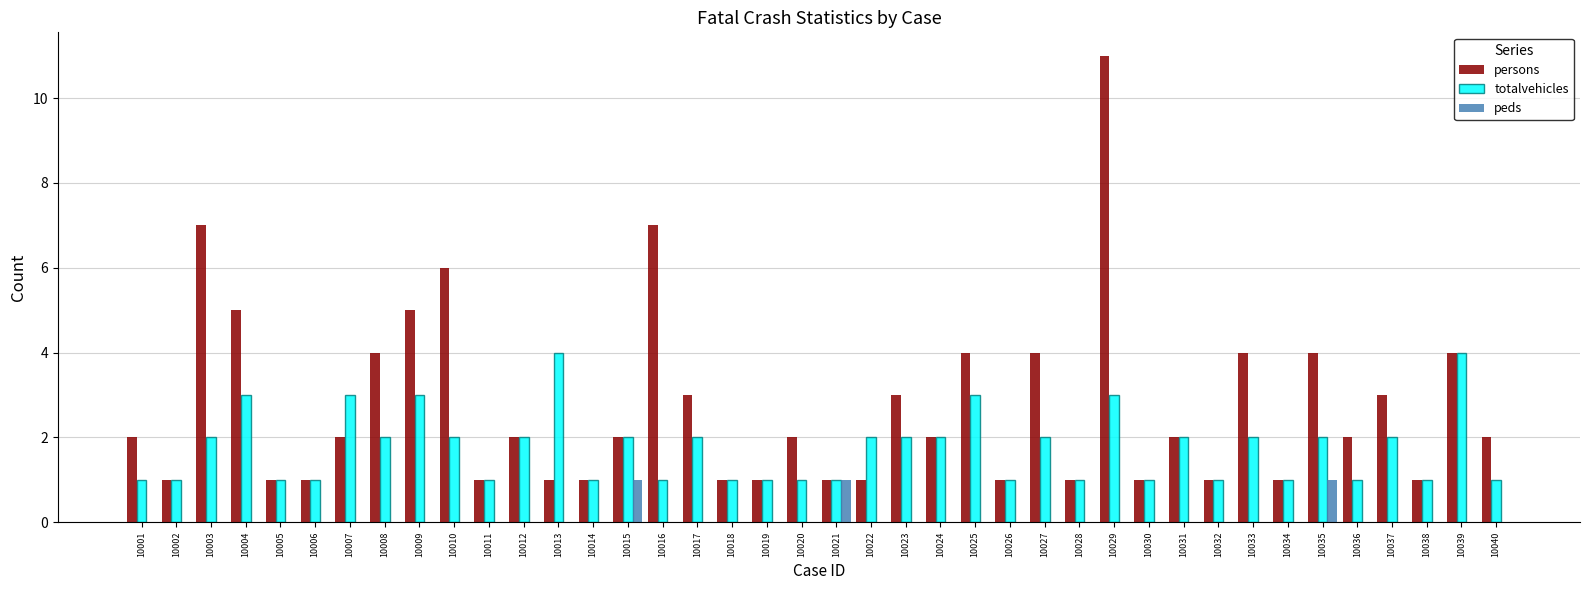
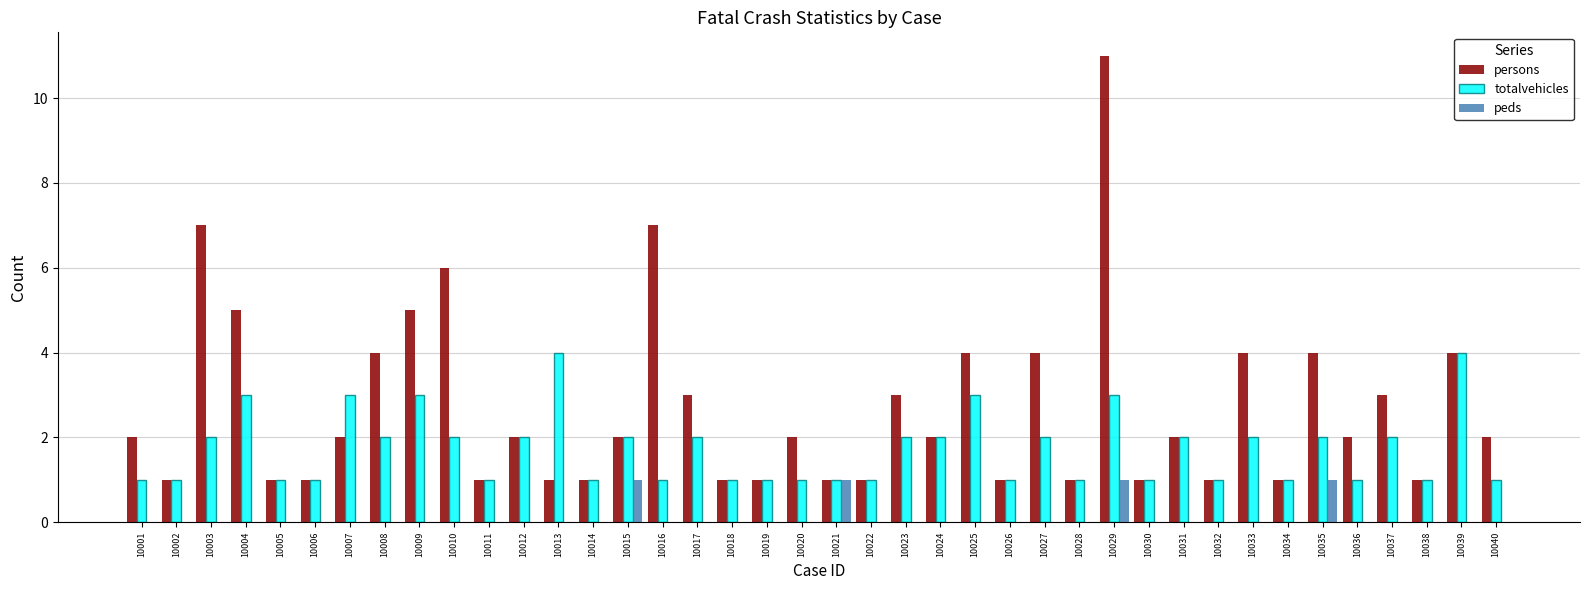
  {
    "persons": {
      "10001": 2,
      "10002": 1,
      "10003": 7,
      "10004": 5,
      "10005": 1,
      "10006": 1,
      "10007": 2,
      "10008": 4,
      "10009": 5,
      "10010": 6,
      "10011": 1,
      "10012": 2,
      "10013": 1,
      "10014": 1,
      "10015": 2,
      "10016": 7,
      "10017": 3,
      "10018": 1,
      "10019": 1,
      "10020": 2,
      "10021": 1,
      "10022": 1,
      "10023": 3,
      "10024": 2,
      "10025": 4,
      "10026": 1,
      "10027": 4,
      "10028": 1,
      "10029": 11,
      "10030": 1,
      "10031": 2,
      "10032": 1,
      "10033": 4,
      "10034": 1,
      "10035": 4,
      "10036": 2,
      "10037": 3,
      "10038": 1,
      "10039": 4,
      "10040": 2
    },
    "totalvehicles": {
      "10001": 1,
      "10002": 1,
      "10003": 2,
      "10004": 3,
      "10005": 1,
      "10006": 1,
      "10007": 3,
      "10008": 2,
      "10009": 3,
      "10010": 2,
      "10011": 1,
      "10012": 2,
      "10013": 4,
      "10014": 1,
      "10015": 2,
      "10016": 1,
      "10017": 2,
      "10018": 1,
      "10019": 1,
      "10020": 1,
      "10021": 1,
-     "10022": 2,
+     "10022": 1,
      "10023": 2,
      "10024": 2,
      "10025": 3,
      "10026": 1,
      "10027": 2,
      "10028": 1,
      "10029": 3,
      "10030": 1,
      "10031": 2,
      "10032": 1,
      "10033": 2,
      "10034": 1,
      "10035": 2,
      "10036": 1,
      "10037": 2,
      "10038": 1,
      "10039": 4,
      "10040": 1
    },
    "peds": {
      "10001": 0,
      "10002": 0,
      "10003": 0,
      "10004": 0,
      "10005": 0,
      "10006": 0,
      "10007": 0,
      "10008": 0,
      "10009": 0,
      "10010": 0,
      "10011": 0,
      "10012": 0,
      "10013": 0,
      "10014": 0,
      "10015": 1,
      "10016": 0,
      "10017": 0,
      "10018": 0,
      "10019": 0,
      "10020": 0,
      "10021": 1,
      "10022": 0,
      "10023": 0,
      "10024": 0,
      "10025": 0,
      "10026": 0,
      "10027": 0,
      "10028": 0,
-     "10029": 0,
+     "10029": 1,
      "10030": 0,
      "10031": 0,
      "10032": 0,
      "10033": 0,
      "10034": 0,
      "10035": 1,
      "10036": 0,
      "10037": 0,
      "10038": 0,
      "10039": 0,
      "10040": 0
    }
  }
